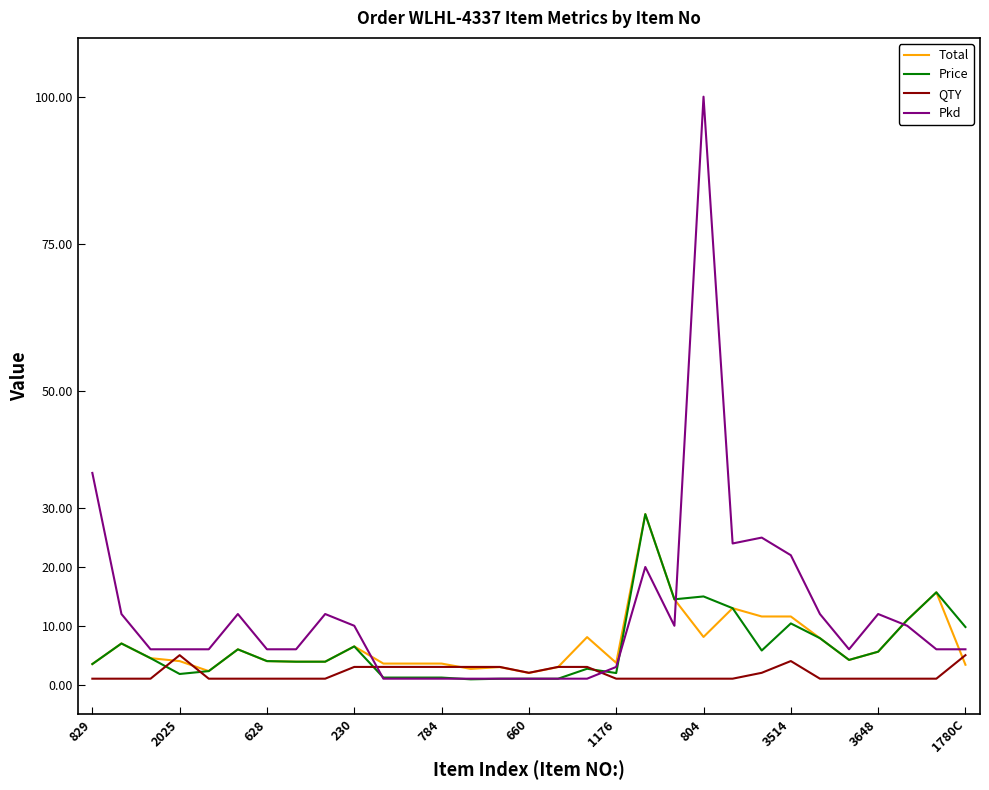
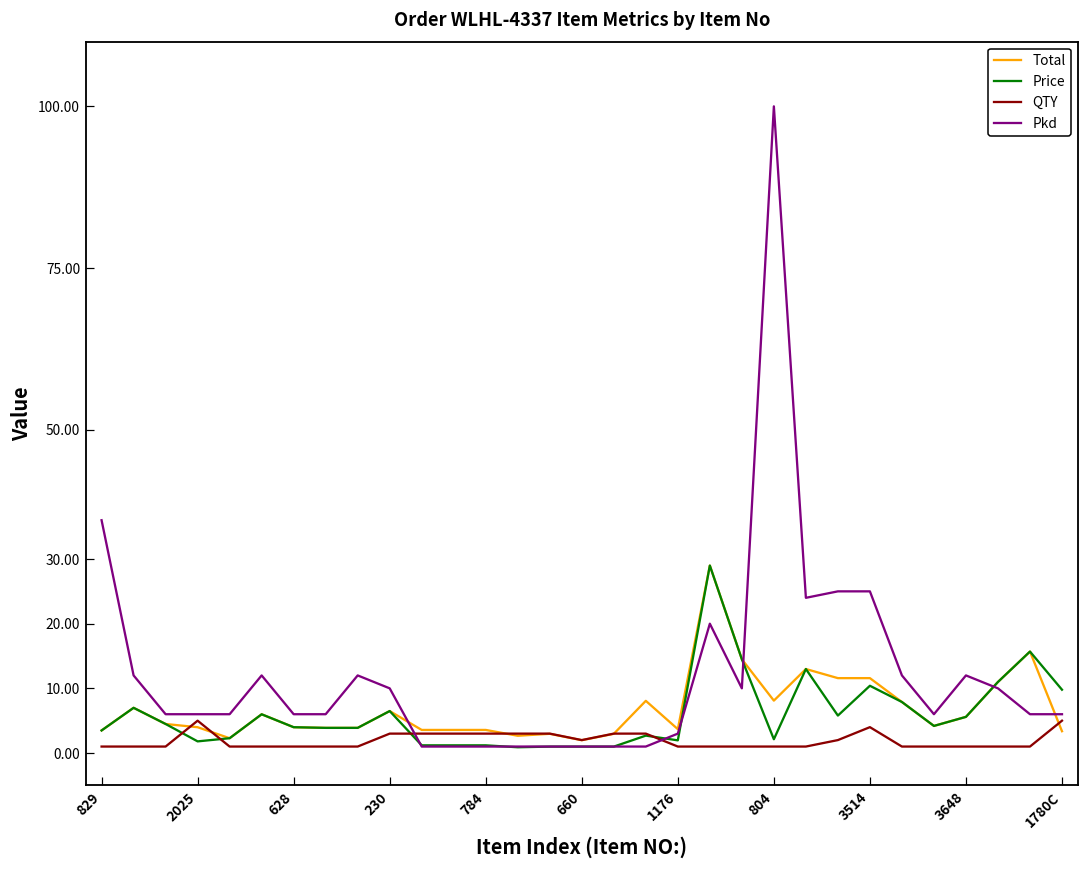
  {
    "Total": {
      "2025": 4,
      "784": 4,
      "1176": 4,
      "804": 8,
      "3514": 12,
      "1780C": 3
    },
    "Price": {
      "2025": 2,
      "1176": 2,
-     "804": 15,
+     "804": 2,
      "3514": 10,
      "1780C": 10
    },
    "QTY": {
      "829": 1,
      "2025": 5,
      "628": 1,
      "230": 3,
      "784": 3,
      "1176": 1,
      "804": 1,
      "3514": 4,
      "3648": 1,
      "1780C": 5
    },
    "Pkd": {
      "829": 36,
      "2025": 6,
      "628": 6,
      "230": 10,
      "1176": 3,
      "804": 100,
-     "3514": 22,
+     "3514": 25,
      "3648": 12,
      "1780C": 6
    }
  }
